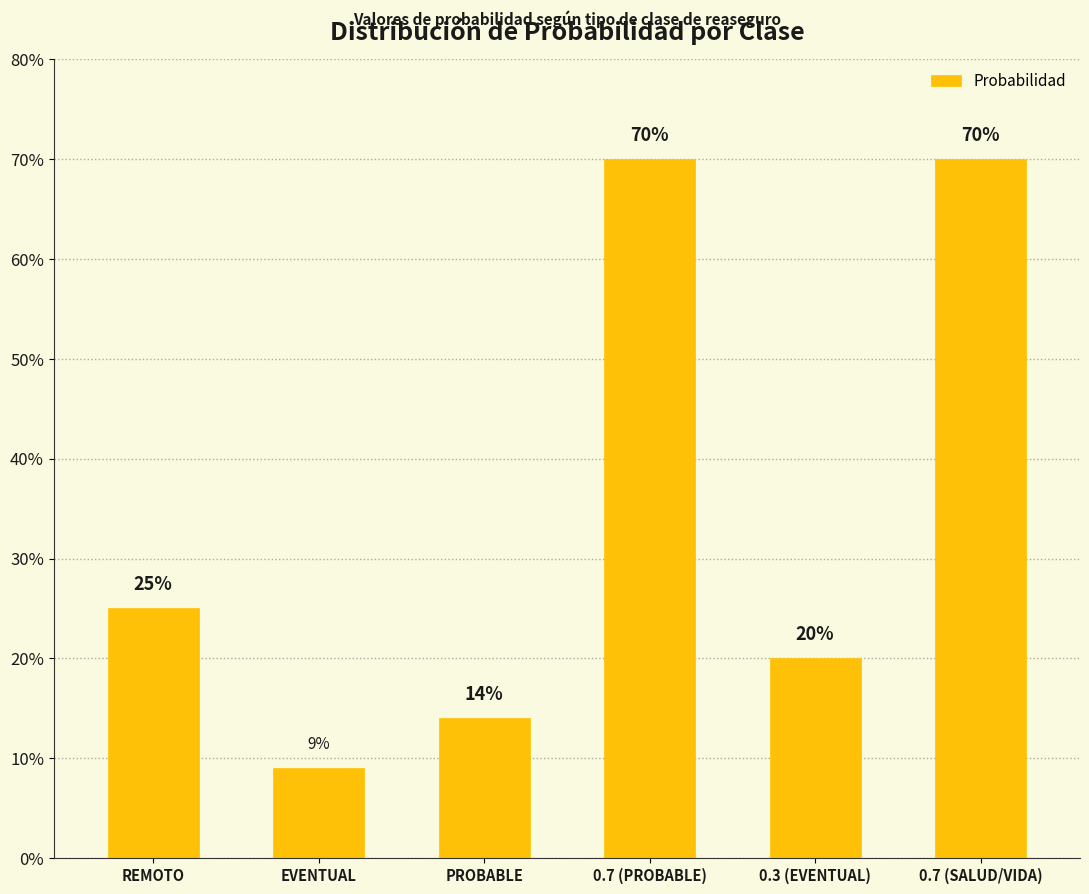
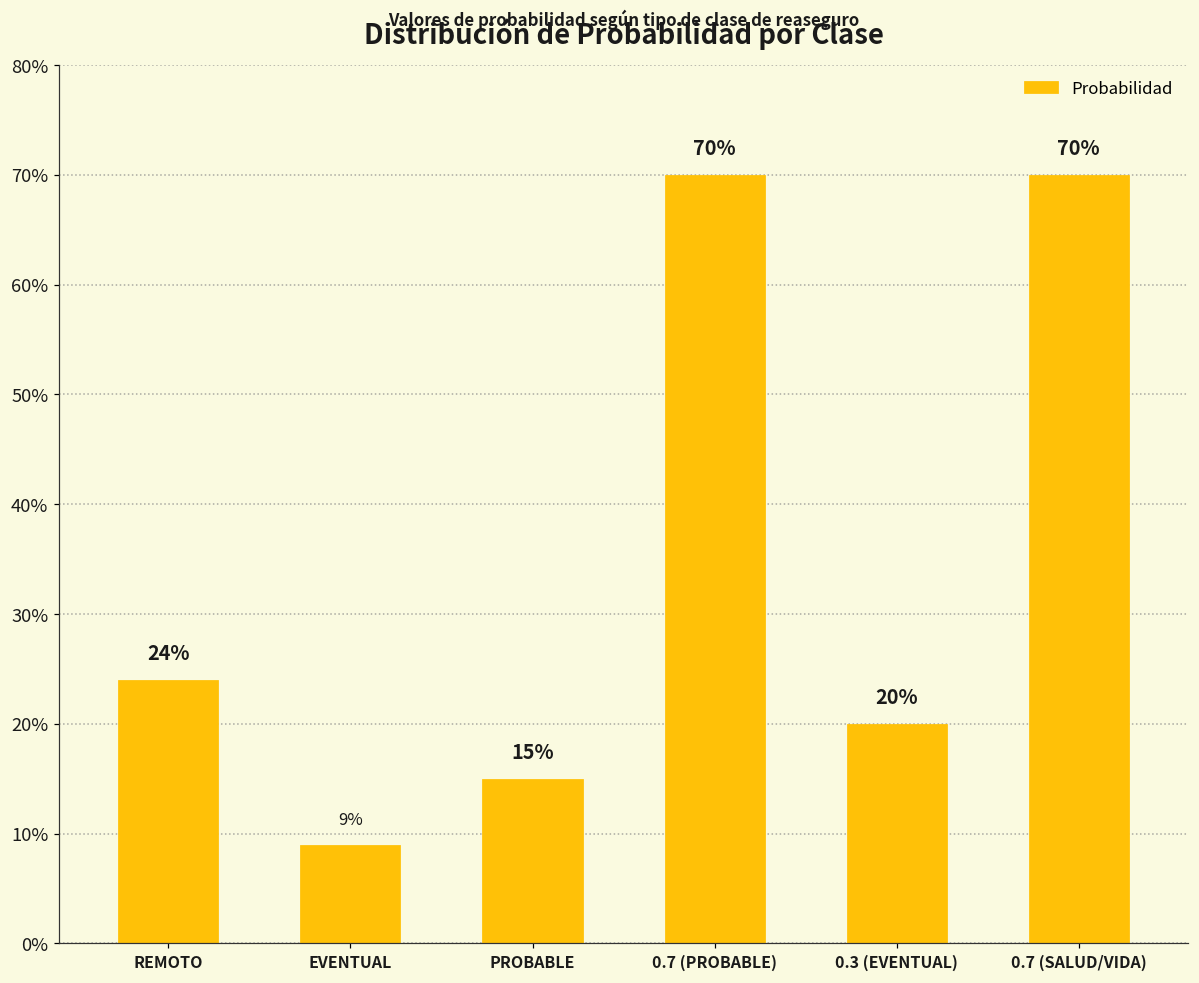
  {
-   "REMOTO": "25%",
+   "REMOTO": "24%",
    "EVENTUAL": "9%",
-   "PROBABLE": "14%",
+   "PROBABLE": "15%",
    "0.7 (PROBABLE)": "70%",
    "0.3 (EVENTUAL)": "20%",
    "0.7 (SALUD/VIDA)": "70%"
  }
